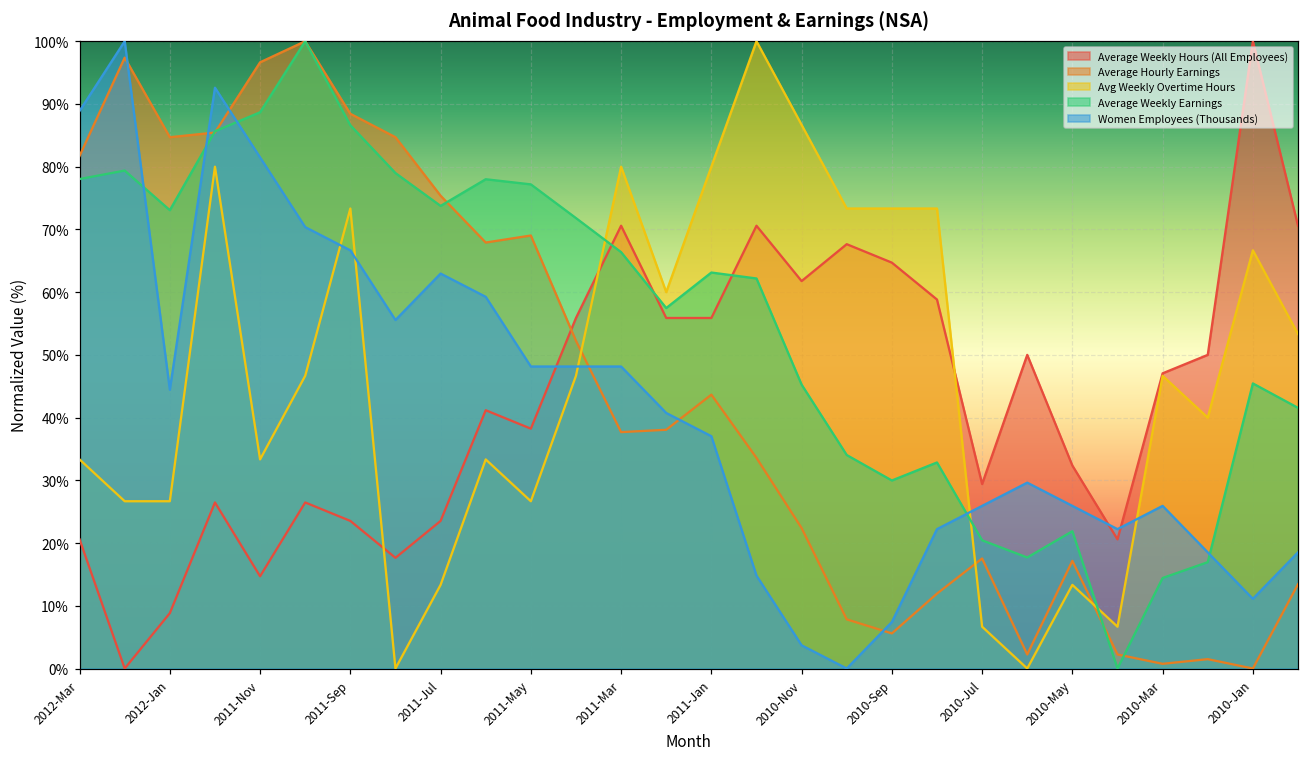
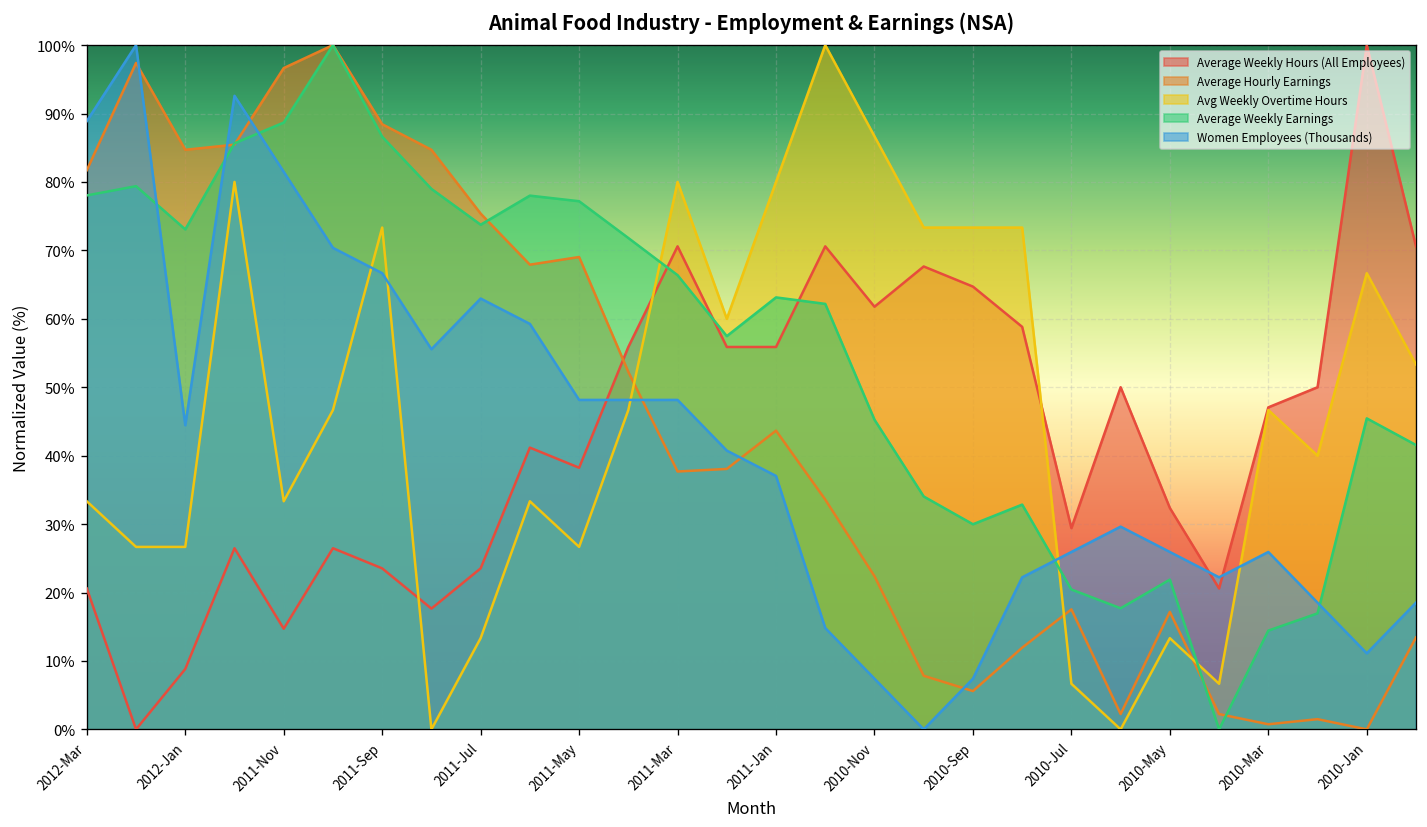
  {
    "Avg Weekly Overtime Hours": {
      "2012-Mar": "33%",
      "2012-Jan": "27%",
      "2011-Nov": "33%",
      "2011-Sep": "73%",
      "2011-Jul": "13%",
      "2011-May": "27%",
      "2011-Mar": "80%",
      "2011-Jan": "80%",
      "2010-Nov": "87%",
      "2010-Sep": "73%",
      "2010-Jul": "7%",
      "2010-May": "13%",
      "2010-Jan": "67%"
    },
    "Average Weekly Earnings": {
      "2012-Mar": "78%",
      "2012-Jan": "73%",
      "2011-Nov": "89%",
      "2011-Sep": "87%",
      "2011-Jul": "74%",
      "2011-May": "77%",
      "2011-Mar": "66%",
      "2011-Jan": "63%",
      "2010-Nov": "45%",
      "2010-Sep": "30%",
      "2010-Jul": "20%",
      "2010-May": "22%",
      "2010-Mar": "14%",
      "2010-Jan": "45%"
    },
    "Women Employees (Thousands)": {
      "2012-Mar": "89%",
      "2012-Jan": "44%",
      "2011-Nov": "81%",
      "2011-Sep": "67%",
      "2011-Jul": "63%",
      "2011-May": "48%",
      "2011-Mar": "48%",
      "2011-Jan": "37%",
-     "2010-Nov": "4%",
+     "2010-Nov": "7%",
      "2010-Sep": "7%",
      "2010-Jul": "26%",
      "2010-May": "26%",
      "2010-Mar": "26%",
      "2010-Jan": "11%"
    }
  }
